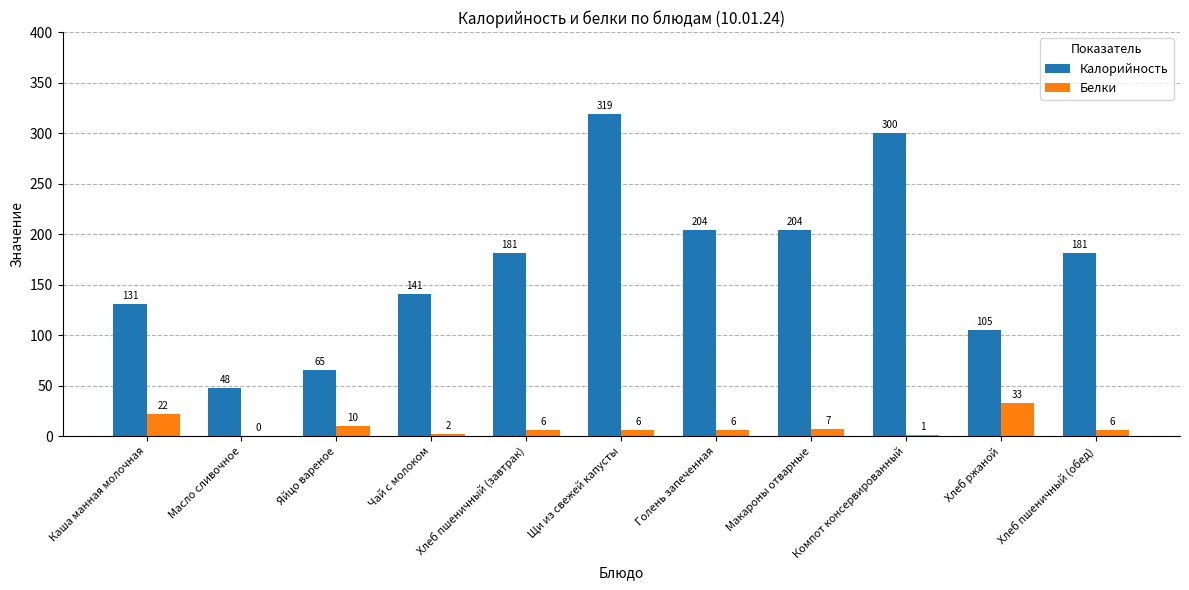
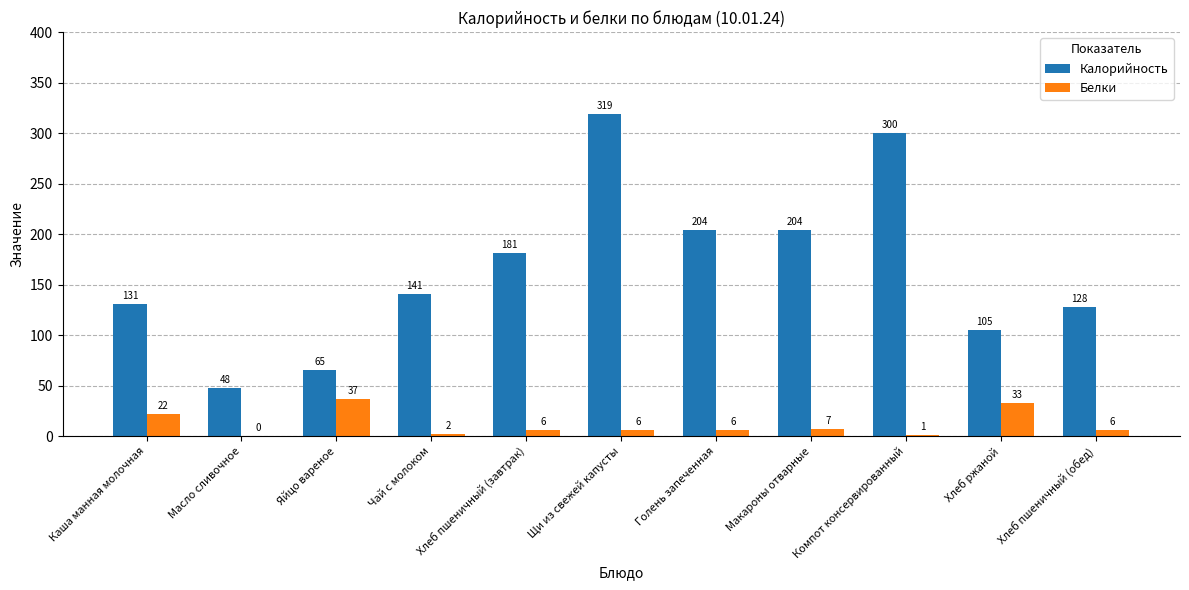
  {
    "Калорийность": {
      "Каша манная молочная": 131,
      "Масло сливочное": 48,
      "Яйцо вареное": 65,
      "Чай с молоком": 141,
      "Хлеб пшеничный (завтрак)": 181,
      "Щи из свежей капусты": 319,
      "Голень запеченная": 204,
      "Макароны отварные": 204,
      "Компот консервированный": 300,
      "Хлеб ржаной": 105,
-     "Хлеб пшеничный (обед)": 181
+     "Хлеб пшеничный (обед)": 128
    },
    "Белки": {
      "Каша манная молочная": 22,
      "Масло сливочное": 0,
-     "Яйцо вареное": 10,
+     "Яйцо вареное": 37,
      "Чай с молоком": 2,
      "Хлеб пшеничный (завтрак)": 6,
      "Щи из свежей капусты": 6,
      "Голень запеченная": 6,
      "Макароны отварные": 7,
      "Компот консервированный": 1,
      "Хлеб ржаной": 33,
      "Хлеб пшеничный (обед)": 6
    }
  }
